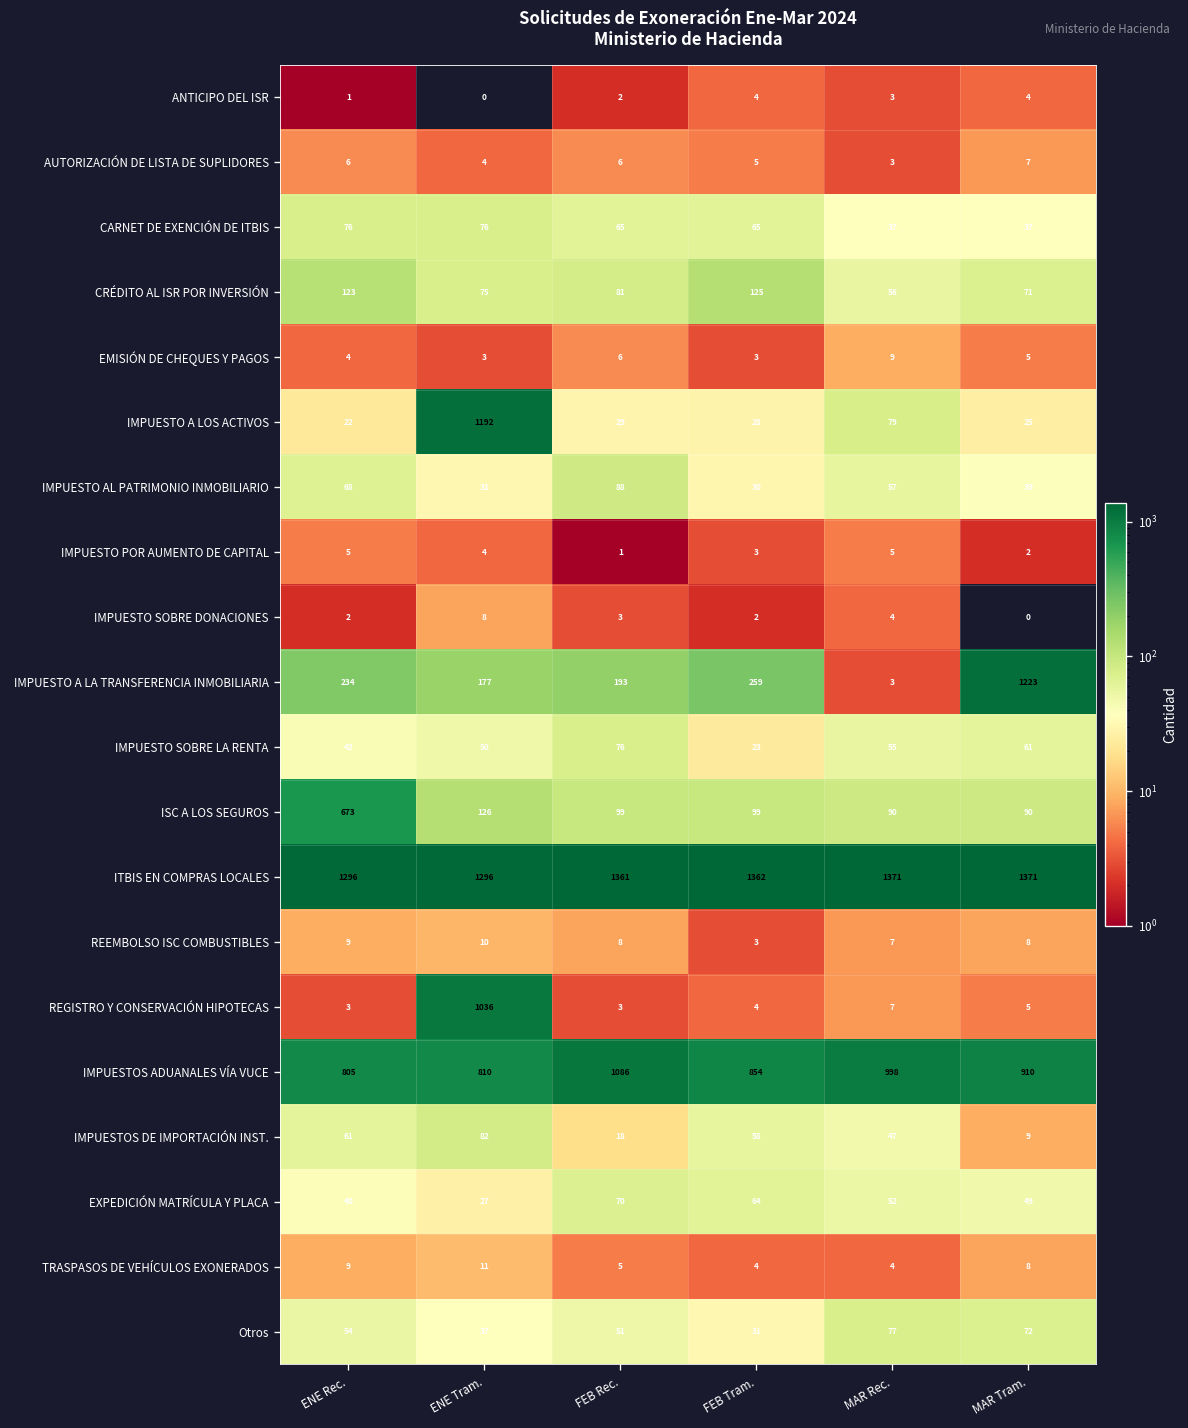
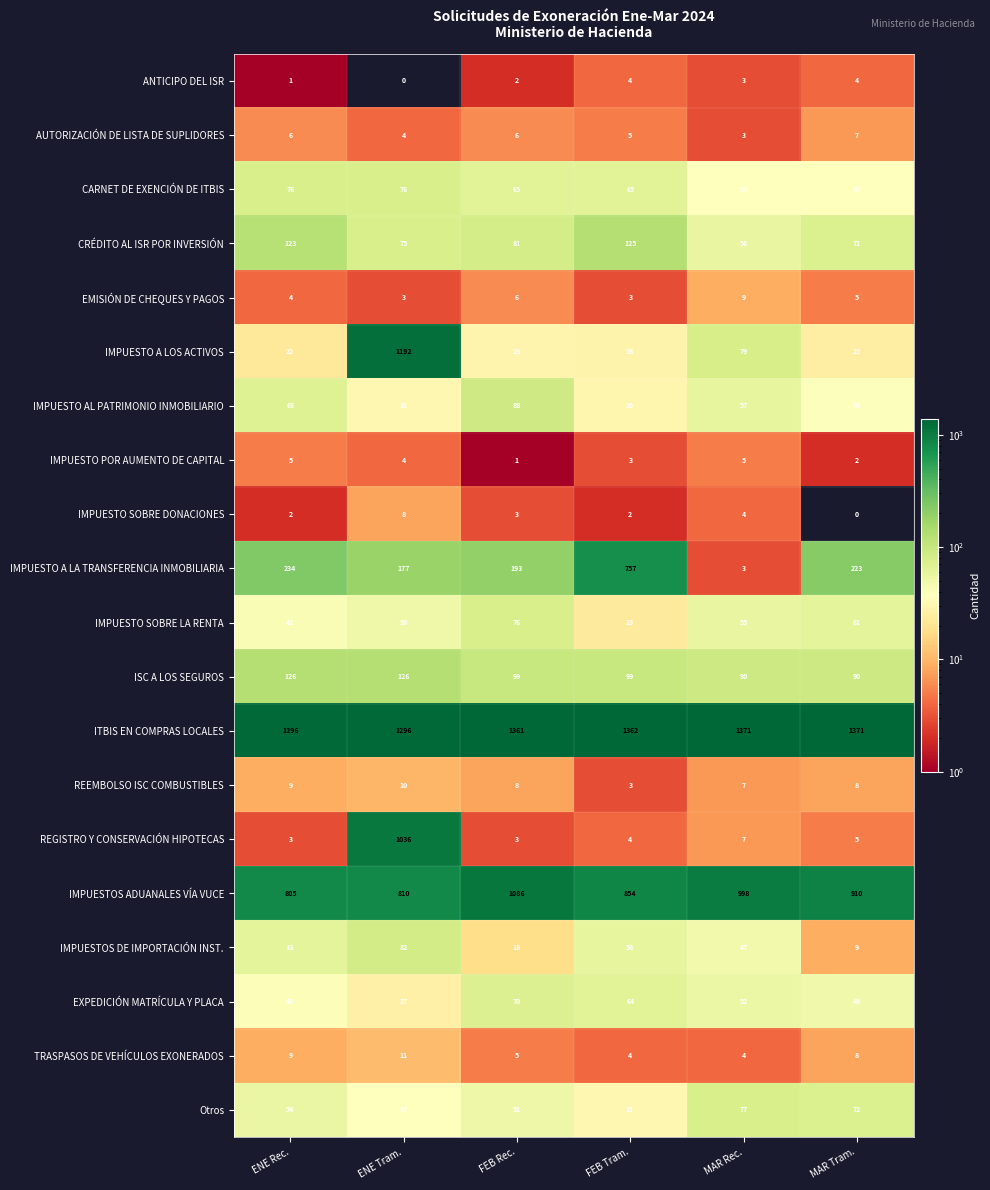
  {
    "ANTICIPO DEL ISR": {
      "ENE Rec.": 1,
      "ENE Tram.": 0,
      "FEB Rec.": 2,
      "FEB Tram.": 4,
      "MAR Rec.": 3,
      "MAR Tram.": 4
    },
    "AUTORIZACIÓN DE LISTA DE SUPLIDORES": {
      "ENE Rec.": 6,
      "ENE Tram.": 4,
      "FEB Rec.": 6,
      "FEB Tram.": 5,
      "MAR Rec.": 3,
      "MAR Tram.": 7
    },
    "CARNET DE EXENCIÓN DE ITBIS": {
      "ENE Rec.": 76,
      "ENE Tram.": 76,
      "FEB Rec.": 65,
      "FEB Tram.": 65,
      "MAR Rec.": 37,
      "MAR Tram.": 37
    },
    "CRÉDITO AL ISR POR INVERSIÓN": {
      "ENE Rec.": 123,
      "ENE Tram.": 75,
      "FEB Rec.": 81,
      "FEB Tram.": 125,
      "MAR Rec.": 56,
      "MAR Tram.": 71
    },
    "EMISIÓN DE CHEQUES Y PAGOS": {
      "ENE Rec.": 4,
      "ENE Tram.": 3,
      "FEB Rec.": 6,
      "FEB Tram.": 3,
      "MAR Rec.": 9,
      "MAR Tram.": 5
    },
    "IMPUESTO A LOS ACTIVOS": {
      "ENE Rec.": 22,
      "ENE Tram.": 1192,
      "FEB Rec.": 29,
      "FEB Tram.": 28,
      "MAR Rec.": 79,
      "MAR Tram.": 25
    },
    "IMPUESTO AL PATRIMONIO INMOBILIARIO": {
      "ENE Rec.": 68,
      "ENE Tram.": 31,
      "FEB Rec.": 88,
      "FEB Tram.": 30,
      "MAR Rec.": 57,
      "MAR Tram.": 39
    },
    "IMPUESTO POR AUMENTO DE CAPITAL": {
      "ENE Rec.": 5,
      "ENE Tram.": 4,
      "FEB Rec.": 1,
      "FEB Tram.": 3,
      "MAR Rec.": 5,
      "MAR Tram.": 2
    },
    "IMPUESTO SOBRE DONACIONES": {
      "ENE Rec.": 2,
      "ENE Tram.": 8,
      "FEB Rec.": 3,
      "FEB Tram.": 2,
      "MAR Rec.": 4,
      "MAR Tram.": 0
    },
    "IMPUESTO A LA TRANSFERENCIA INMOBILIARIA": {
      "ENE Rec.": 234,
      "ENE Tram.": 177,
      "FEB Rec.": 193,
-     "FEB Tram.": 259,
+     "FEB Tram.": 757,
      "MAR Rec.": 3,
-     "MAR Tram.": 1223
+     "MAR Tram.": 223
    },
    "IMPUESTO SOBRE LA RENTA": {
      "ENE Rec.": 42,
      "ENE Tram.": 50,
      "FEB Rec.": 76,
      "FEB Tram.": 23,
      "MAR Rec.": 55,
      "MAR Tram.": 61
    },
    "ISC A LOS SEGUROS": {
-     "ENE Rec.": 673,
+     "ENE Rec.": 126,
      "ENE Tram.": 126,
      "FEB Rec.": 99,
      "FEB Tram.": 99,
      "MAR Rec.": 90,
      "MAR Tram.": 90
    },
    "ITBIS EN COMPRAS LOCALES": {
      "ENE Rec.": 1296,
      "ENE Tram.": 1296,
      "FEB Rec.": 1361,
      "FEB Tram.": 1362,
      "MAR Rec.": 1371,
      "MAR Tram.": 1371
    },
    "REEMBOLSO ISC COMBUSTIBLES": {
      "ENE Rec.": 9,
      "ENE Tram.": 10,
      "FEB Rec.": 8,
      "FEB Tram.": 3,
      "MAR Rec.": 7,
      "MAR Tram.": 8
    },
    "REGISTRO Y CONSERVACIÓN HIPOTECAS": {
      "ENE Rec.": 3,
      "ENE Tram.": 1036,
      "FEB Rec.": 3,
      "FEB Tram.": 4,
      "MAR Rec.": 7,
      "MAR Tram.": 5
    },
    "IMPUESTOS ADUANALES VÍA VUCE": {
      "ENE Rec.": 805,
      "ENE Tram.": 810,
      "FEB Rec.": 1086,
      "FEB Tram.": 854,
      "MAR Rec.": 998,
      "MAR Tram.": 910
    },
    "IMPUESTOS DE IMPORTACIÓN INST.": {
      "ENE Rec.": 61,
      "ENE Tram.": 82,
      "FEB Rec.": 18,
      "FEB Tram.": 58,
      "MAR Rec.": 47,
      "MAR Tram.": 9
    },
    "EXPEDICIÓN MATRÍCULA Y PLACA": {
      "ENE Rec.": 40,
      "ENE Tram.": 27,
      "FEB Rec.": 70,
      "FEB Tram.": 64,
      "MAR Rec.": 52,
      "MAR Tram.": 49
    },
    "TRASPASOS DE VEHÍCULOS EXONERADOS": {
      "ENE Rec.": 9,
      "ENE Tram.": 11,
      "FEB Rec.": 5,
      "FEB Tram.": 4,
      "MAR Rec.": 4,
      "MAR Tram.": 8
    },
    "Otros": {
      "ENE Rec.": 54,
      "ENE Tram.": 37,
      "FEB Rec.": 51,
      "FEB Tram.": 31,
      "MAR Rec.": 77,
      "MAR Tram.": 72
    }
  }
